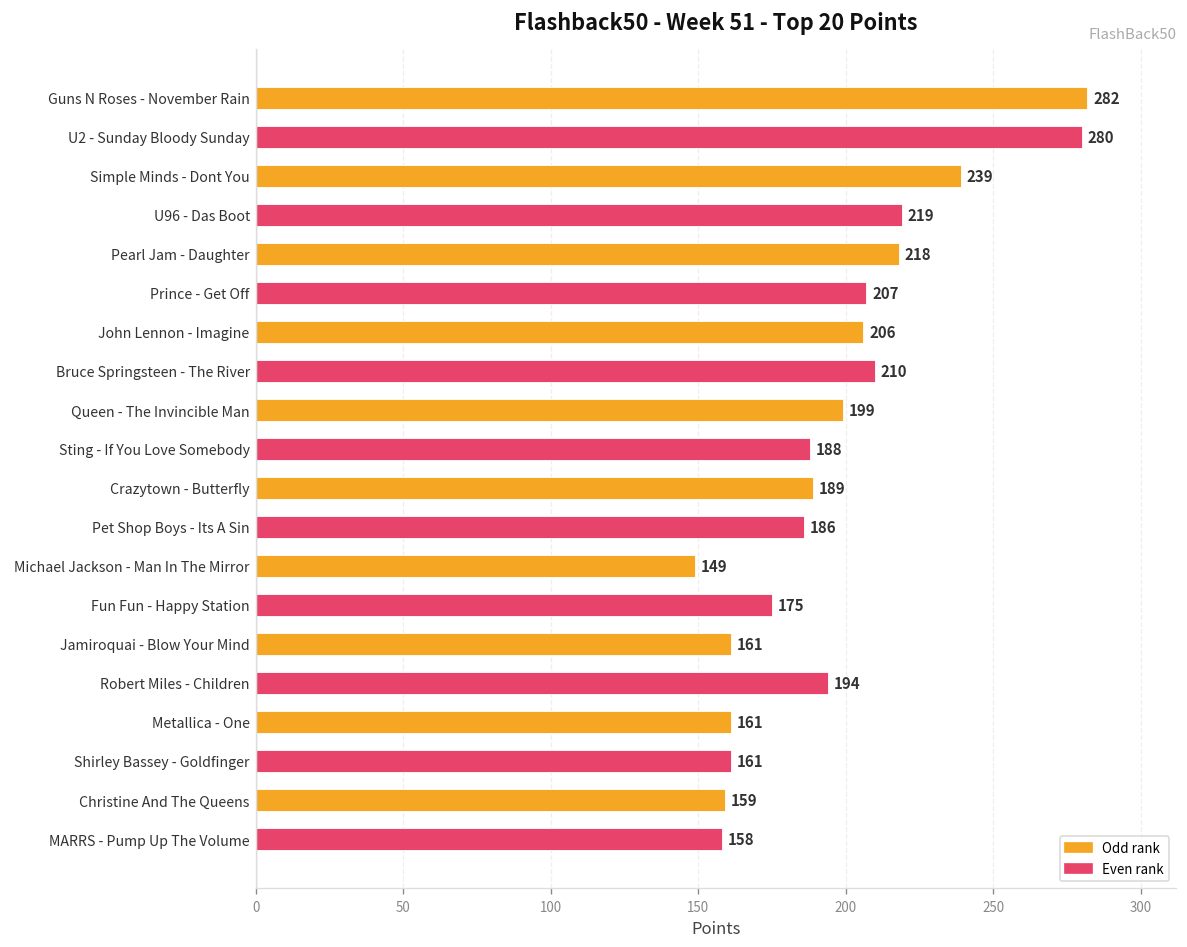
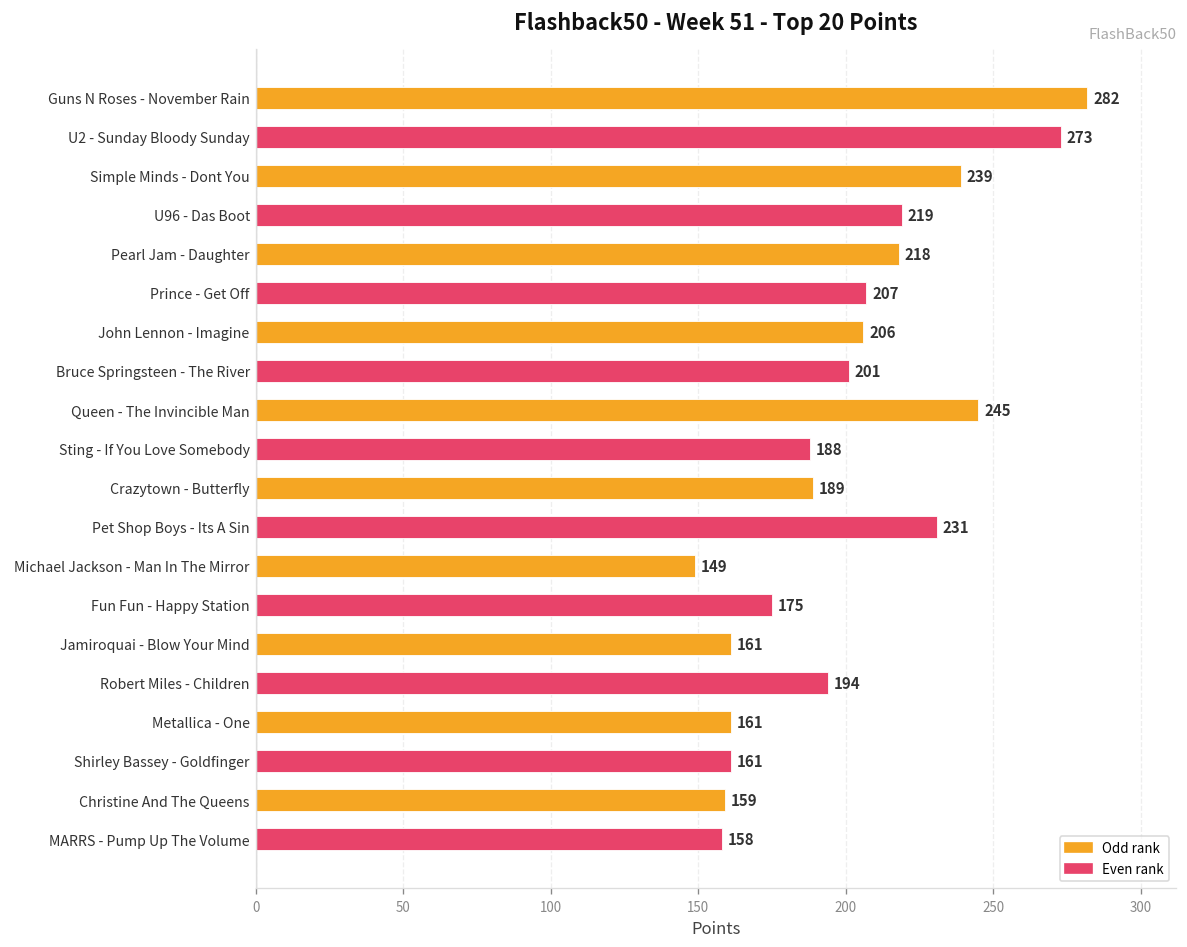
  {
    "Guns N Roses - November Rain": 282,
-   "U2 - Sunday Bloody Sunday": 280,
+   "U2 - Sunday Bloody Sunday": 273,
    "Simple Minds - Dont You": 239,
    "U96 - Das Boot": 219,
    "Pearl Jam - Daughter": 218,
    "Prince - Get Off": 207,
    "John Lennon - Imagine": 206,
-   "Bruce Springsteen - The River": 210,
-   "Queen - The Invincible Man": 199,
+   "Bruce Springsteen - The River": 201,
+   "Queen - The Invincible Man": 245,
    "Sting - If You Love Somebody": 188,
    "Crazytown - Butterfly": 189,
-   "Pet Shop Boys - Its A Sin": 186,
+   "Pet Shop Boys - Its A Sin": 231,
    "Michael Jackson - Man In The Mirror": 149,
    "Fun Fun - Happy Station": 175,
    "Jamiroquai - Blow Your Mind": 161,
    "Robert Miles - Children": 194,
    "Metallica - One": 161,
    "Shirley Bassey - Goldfinger": 161,
    "Christine And The Queens": 159,
    "MARRS - Pump Up The Volume": 158
  }
